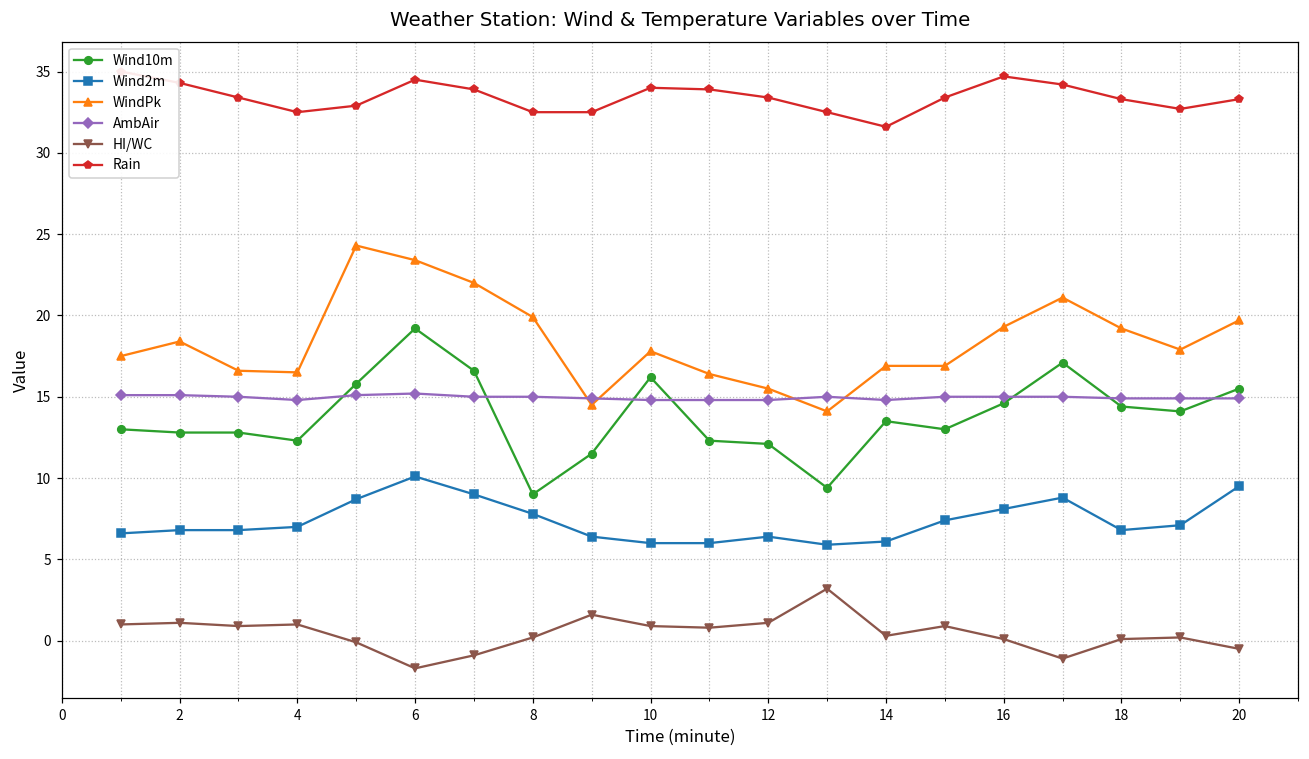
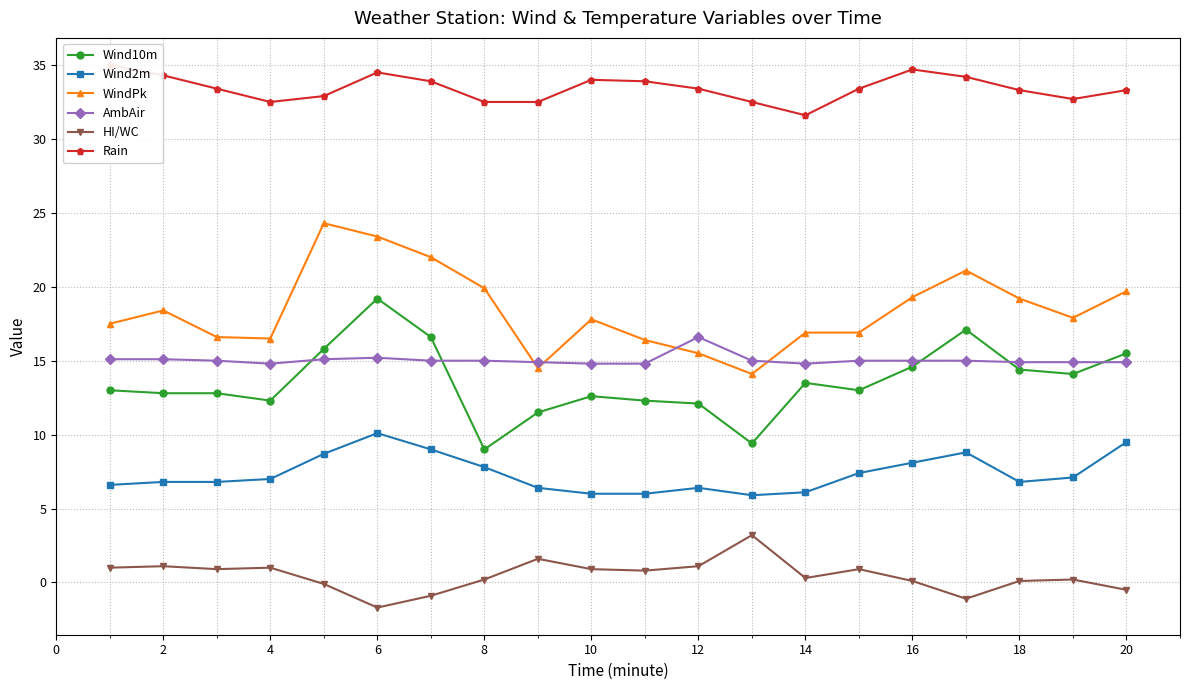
  {
    "Wind10m": {
      "2": 12.8,
      "4": 12.3,
      "6": 19.2,
      "8": 9.0,
-     "10": 16.2,
+     "10": 12.6,
      "12": 12.1,
      "14": 13.5,
      "16": 14.6,
      "18": 14.4,
      "20": 15.5
    },
    "Wind2m": {
      "2": 6.8,
      "4": 7.0,
      "6": 10.1,
      "8": 7.8,
      "10": 6.0,
      "12": 6.4,
      "14": 6.1,
      "16": 8.1,
      "18": 6.8,
      "20": 9.5
    },
    "WindPk": {
      "2": 18.4,
      "4": 16.5,
      "6": 23.4,
      "8": 19.9,
      "10": 17.8,
      "12": 15.5,
      "14": 16.9,
      "16": 19.3,
      "18": 19.2,
      "20": 19.7
    },
    "AmbAir": {
      "2": 15.1,
      "4": 14.8,
      "6": 15.2,
      "8": 15.0,
      "10": 14.8,
-     "12": 14.8,
+     "12": 16.6,
      "14": 14.8,
      "16": 15.0,
      "18": 14.9,
      "20": 14.9
    },
    "HI/WC": {
      "2": 1.1,
      "4": 1.0,
      "6": -1.7,
      "8": 0.2,
      "10": 0.9,
      "12": 1.1,
      "14": 0.3,
      "16": 0.1,
      "18": 0.1,
      "20": -0.5
    },
    "Rain": {
      "2": 34.3,
      "4": 32.5,
      "6": 34.5,
      "8": 32.5,
      "10": 34.0,
      "12": 33.4,
      "14": 31.6,
      "16": 34.7,
      "18": 33.3,
      "20": 33.3
    }
  }
